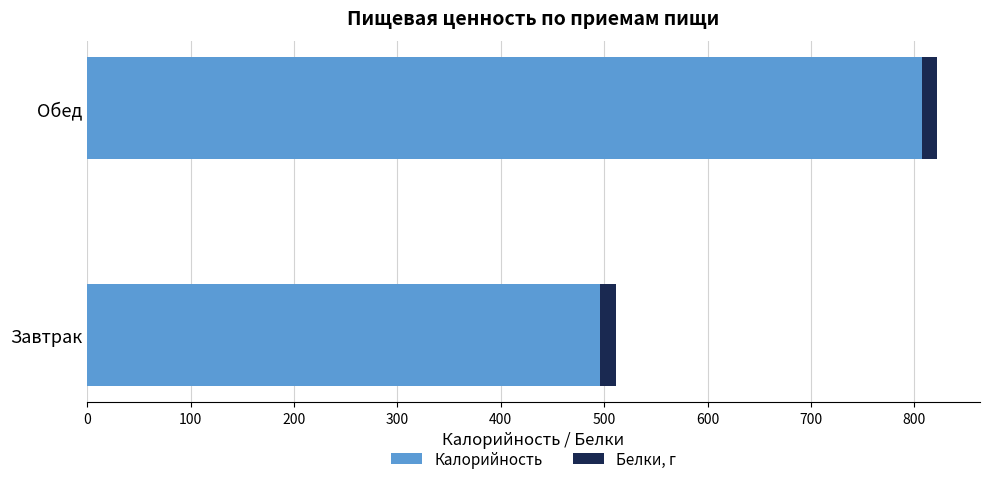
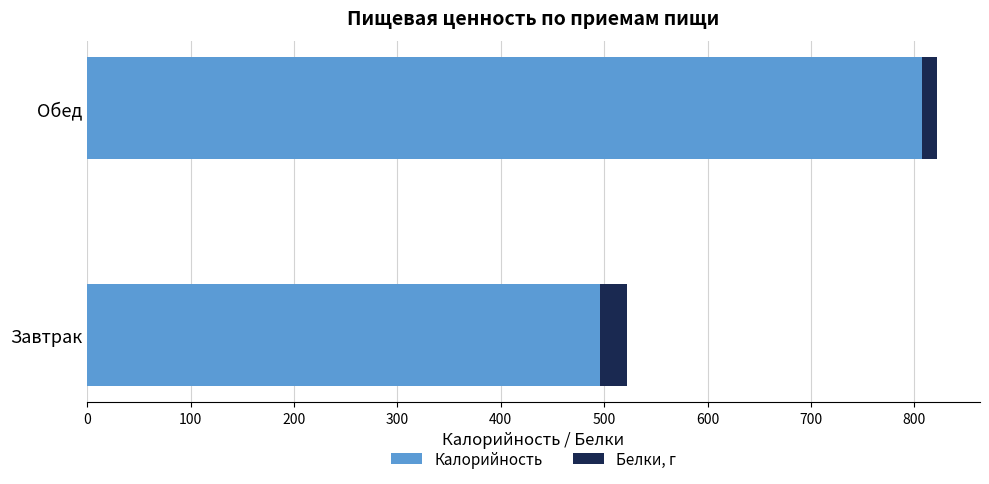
  {
    "Калорийность": {
      "Обед": 808,
      "Завтрак": 497
    },
    "Белки, г": {
      "Обед": 15,
-     "Завтрак": 15
+     "Завтрак": 25
    }
  }
